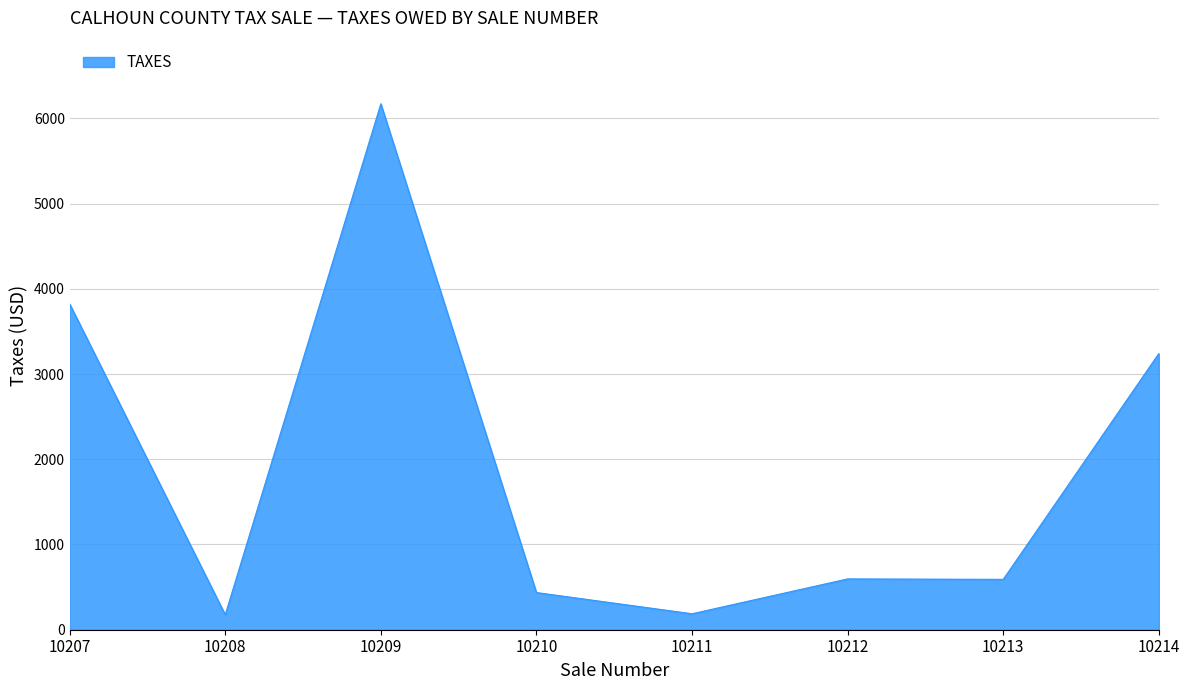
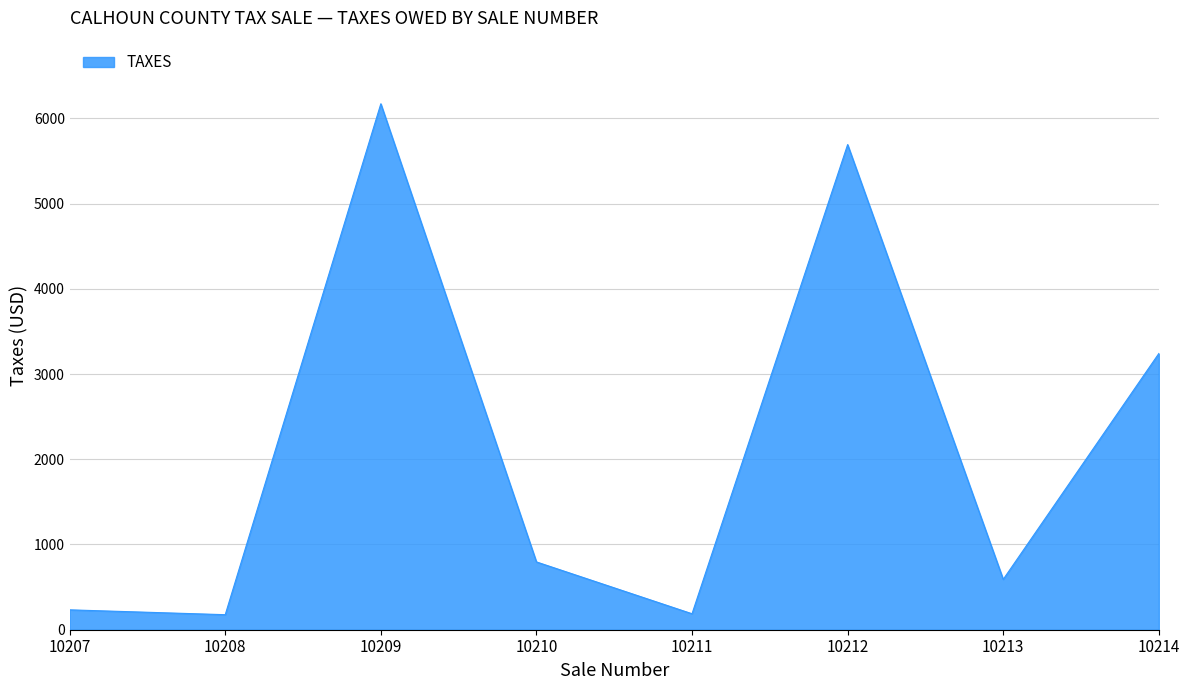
  {
-   "10207": 3800,
+   "10207": 200,
    "10208": 200,
    "10209": 6200,
-   "10210": 400,
+   "10210": 800,
    "10211": 200,
-   "10212": 600,
+   "10212": 5700,
    "10213": 600,
    "10214": 3200
  }
